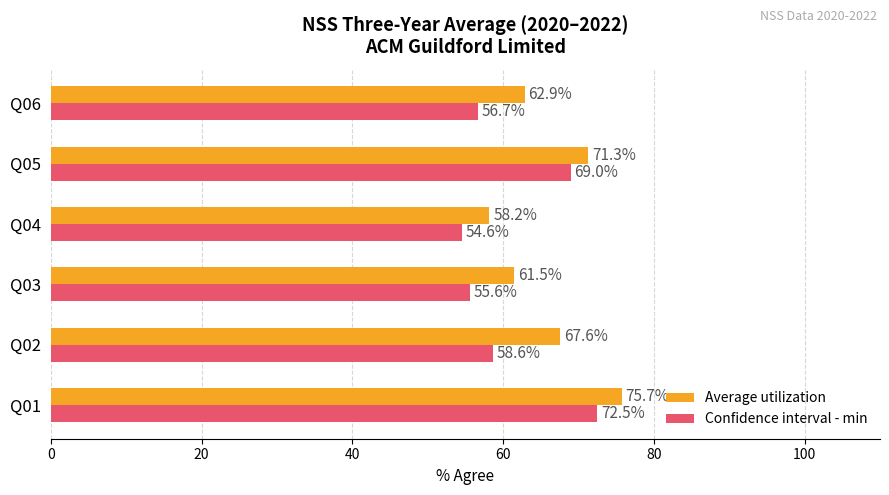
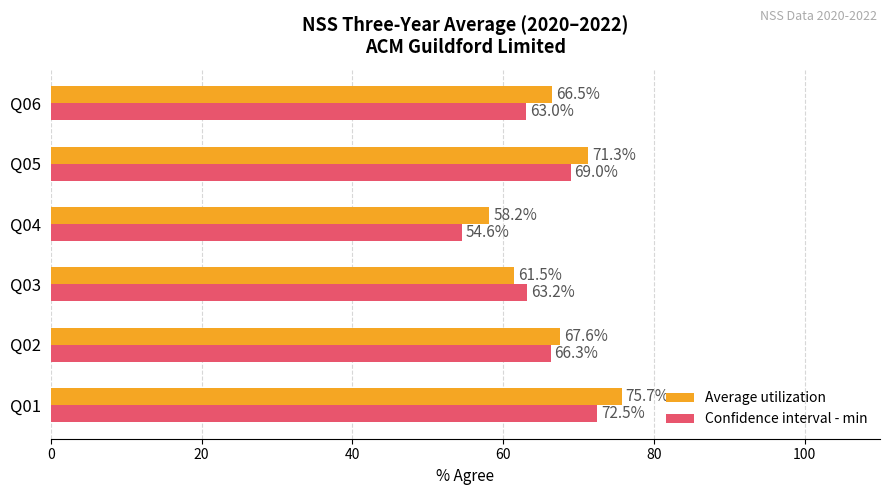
  {
    "Average utilization": {
-     "Q06": "62.9%",
+     "Q06": "66.5%",
      "Q05": "71.3%",
      "Q04": "58.2%",
      "Q03": "61.5%",
      "Q02": "67.6%",
      "Q01": "75.7%"
    },
    "Confidence interval - min": {
-     "Q06": "56.7%",
+     "Q06": "63.0%",
      "Q05": "69.0%",
      "Q04": "54.6%",
-     "Q03": "55.6%",
-     "Q02": "58.6%",
+     "Q03": "63.2%",
+     "Q02": "66.3%",
      "Q01": "72.5%"
    }
  }
